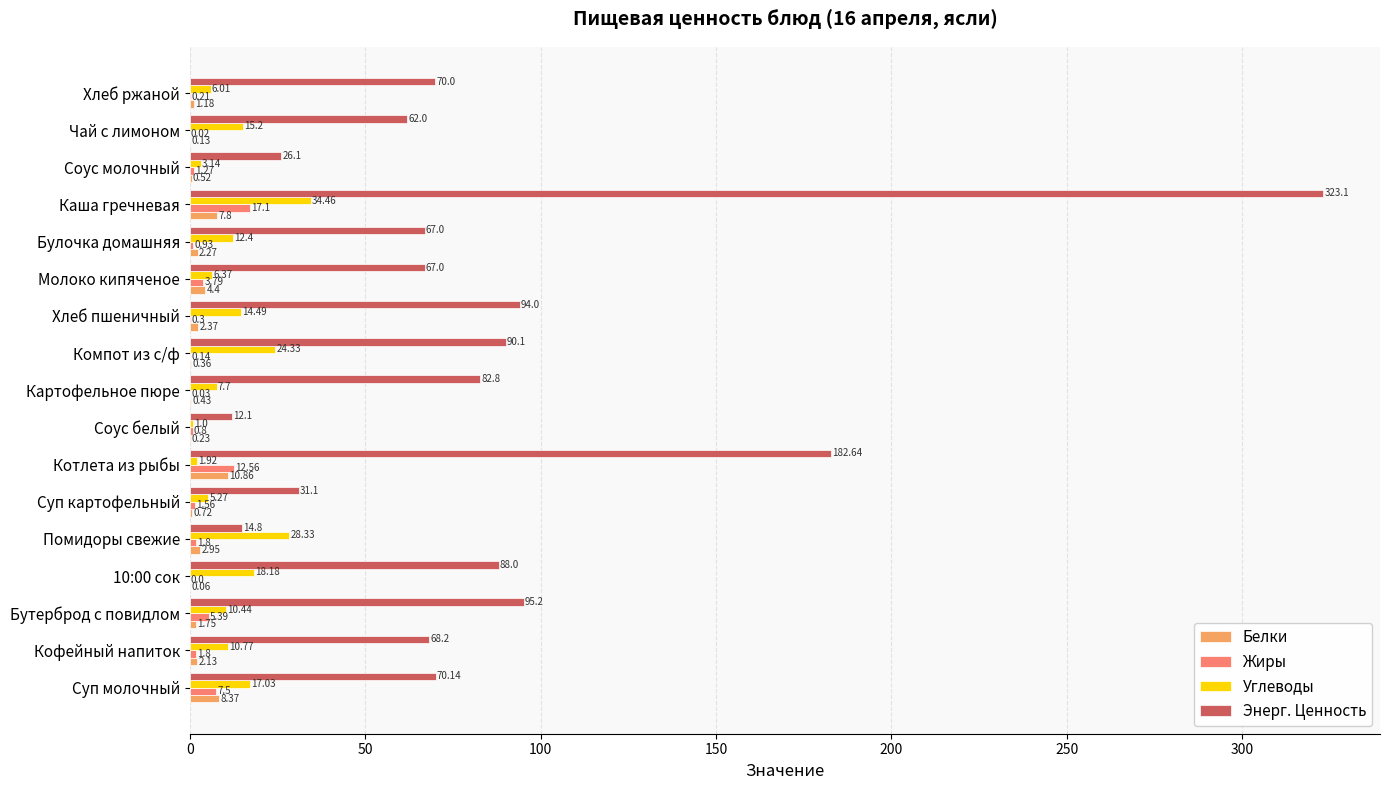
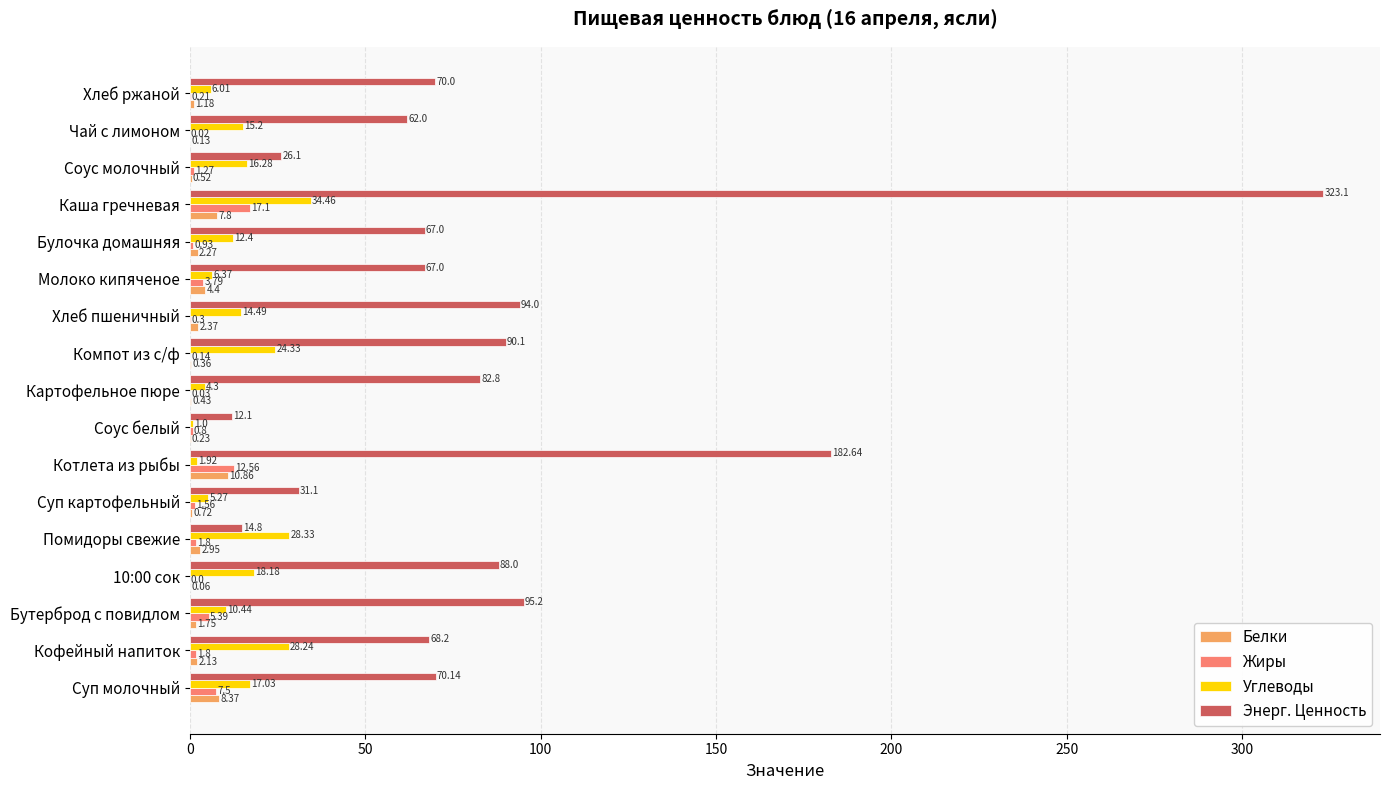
  {
    "Углеводы": {
      "Хлеб ржаной": 6.01,
      "Чай с лимоном": 15.2,
-     "Соус молочный": 3.14,
+     "Соус молочный": 16.28,
      "Каша гречневая": 34.46,
      "Булочка домашняя": 12.4,
      "Молоко кипяченое": 6.37,
      "Хлеб пшеничный": 14.49,
      "Компот из с/ф": 24.33,
-     "Картофельное пюре": 7.7,
+     "Картофельное пюре": 4.3,
      "Котлета из рыбы": 1.92,
      "Суп картофельный": 5.27,
      "Помидоры свежие": 28.33,
      "10:00 сок": 18.18,
      "Бутерброд с повидлом": 10.44,
-     "Кофейный напиток": 10.77,
+     "Кофейный напиток": 28.24,
      "Суп молочный": 17.03
    },
    "Энерг. Ценность": {
      "Хлеб ржаной": 70.0,
      "Чай с лимоном": 62.0,
      "Соус молочный": 26.1,
      "Каша гречневая": 323.1,
      "Булочка домашняя": 67.0,
      "Молоко кипяченое": 67.0,
      "Хлеб пшеничный": 94.0,
      "Компот из с/ф": 90.1,
      "Картофельное пюре": 82.8,
      "Соус белый": 12.1,
      "Котлета из рыбы": 182.64,
      "Суп картофельный": 31.1,
      "Помидоры свежие": 14.8,
      "10:00 сок": 88.0,
      "Бутерброд с повидлом": 95.2,
      "Кофейный напиток": 68.2,
      "Суп молочный": 70.14
    }
  }
